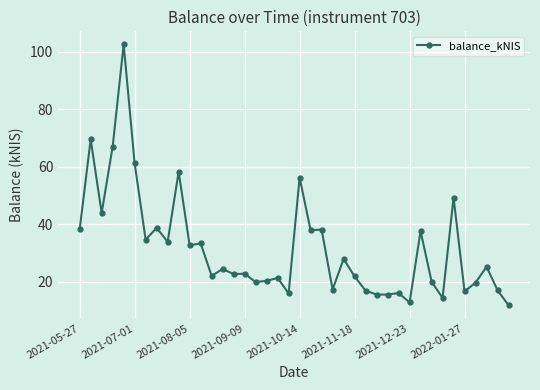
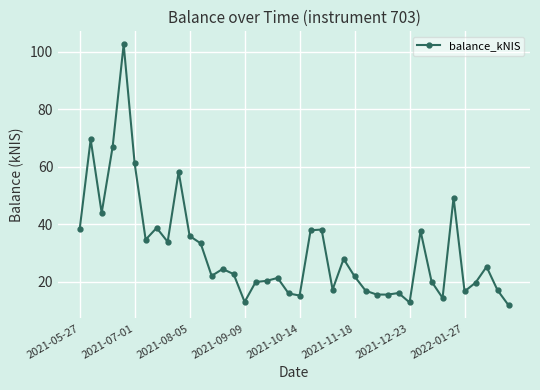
  {
    "2021-05-27": 38,
    "2021-07-01": 61,
-   "2021-08-05": 33,
-   "2021-09-09": 23,
-   "2021-10-14": 56,
+   "2021-08-05": 36,
+   "2021-09-09": 13,
+   "2021-10-14": 15,
    "2021-11-18": 22,
    "2021-12-23": 13,
    "2022-01-27": 17
  }
